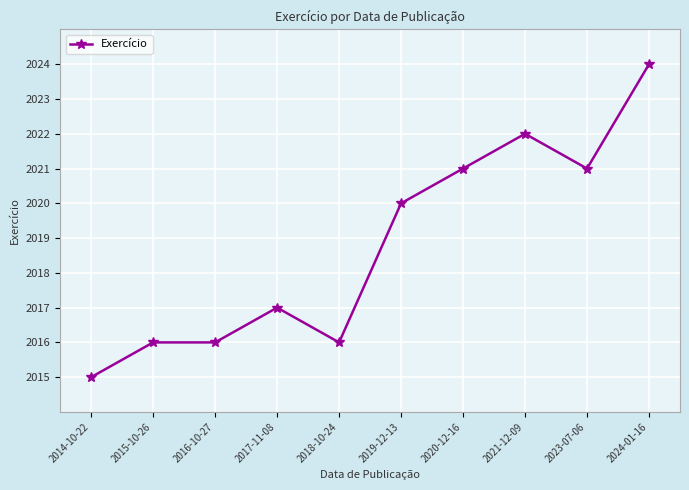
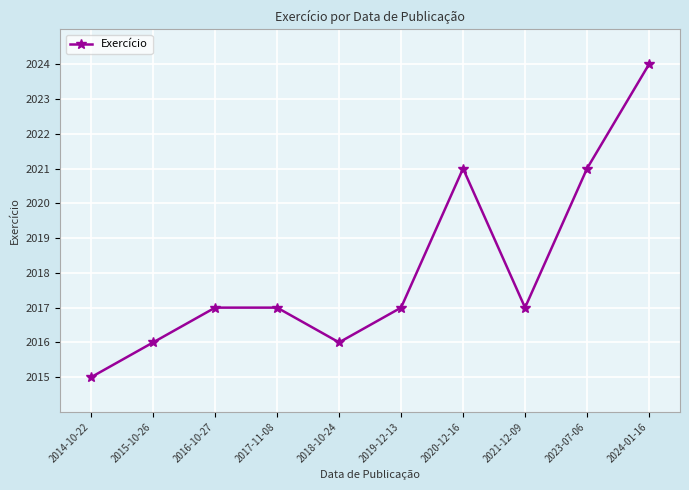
  {
    "2014-10-22": 2015,
    "2015-10-26": 2016,
-   "2016-10-27": 2016,
+   "2016-10-27": 2017,
    "2017-11-08": 2017,
    "2018-10-24": 2016,
-   "2019-12-13": 2020,
+   "2019-12-13": 2017,
    "2020-12-16": 2021,
-   "2021-12-09": 2022,
+   "2021-12-09": 2017,
    "2023-07-06": 2021,
    "2024-01-16": 2024
  }
